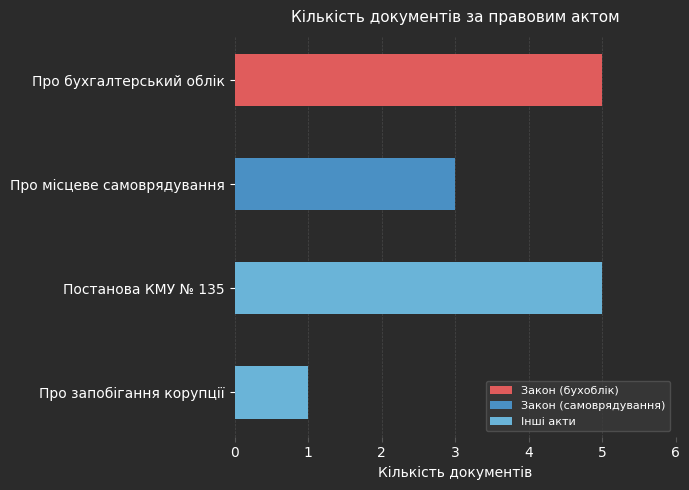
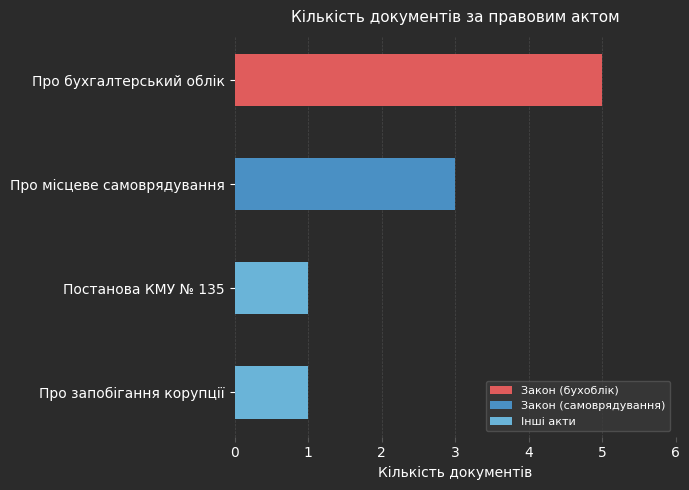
  {
    "Про бухгалтерський облік": 5,
    "Про місцеве самоврядування": 3,
-   "Постанова КМУ № 135": 5,
+   "Постанова КМУ № 135": 1,
    "Про запобігання корупції": 1
  }
